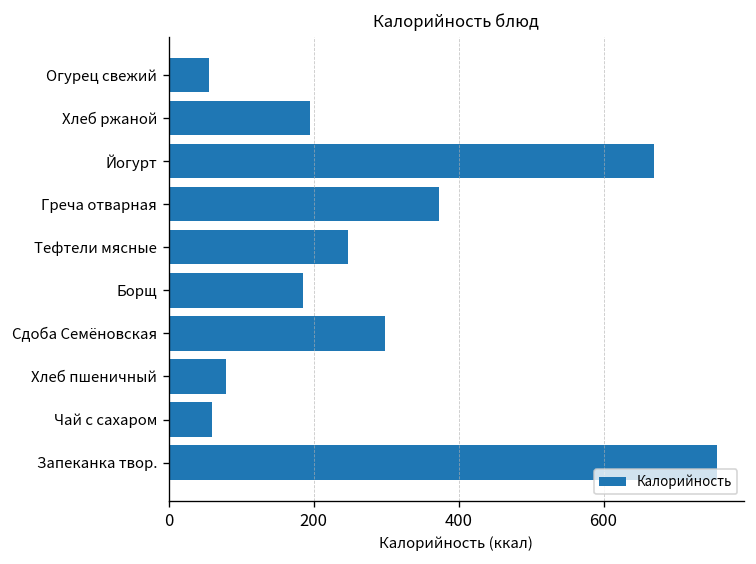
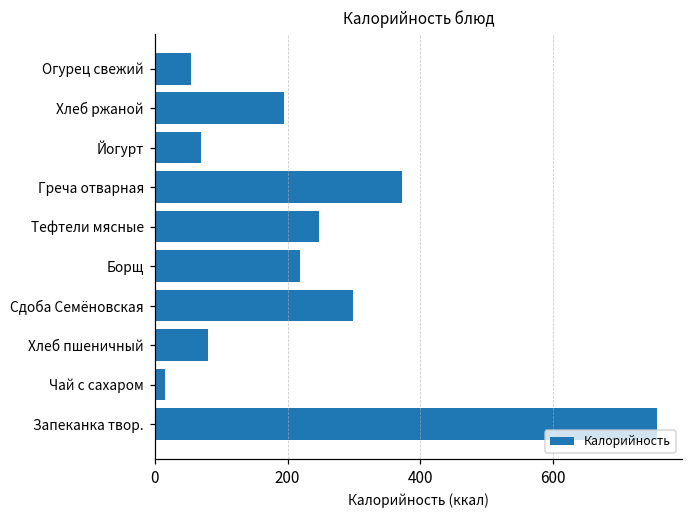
  {
    "Огурец свежий": 60,
    "Хлеб ржаной": 200,
-   "Йогурт": 670,
+   "Йогурт": 70,
    "Греча отварная": 370,
    "Тефтели мясные": 250,
-   "Борщ": 190,
+   "Борщ": 220,
    "Сдоба Семёновская": 300,
    "Хлеб пшеничный": 80,
-   "Чай с сахаром": 60,
+   "Чай с сахаром": 20,
    "Запеканка твор.": 760
  }
